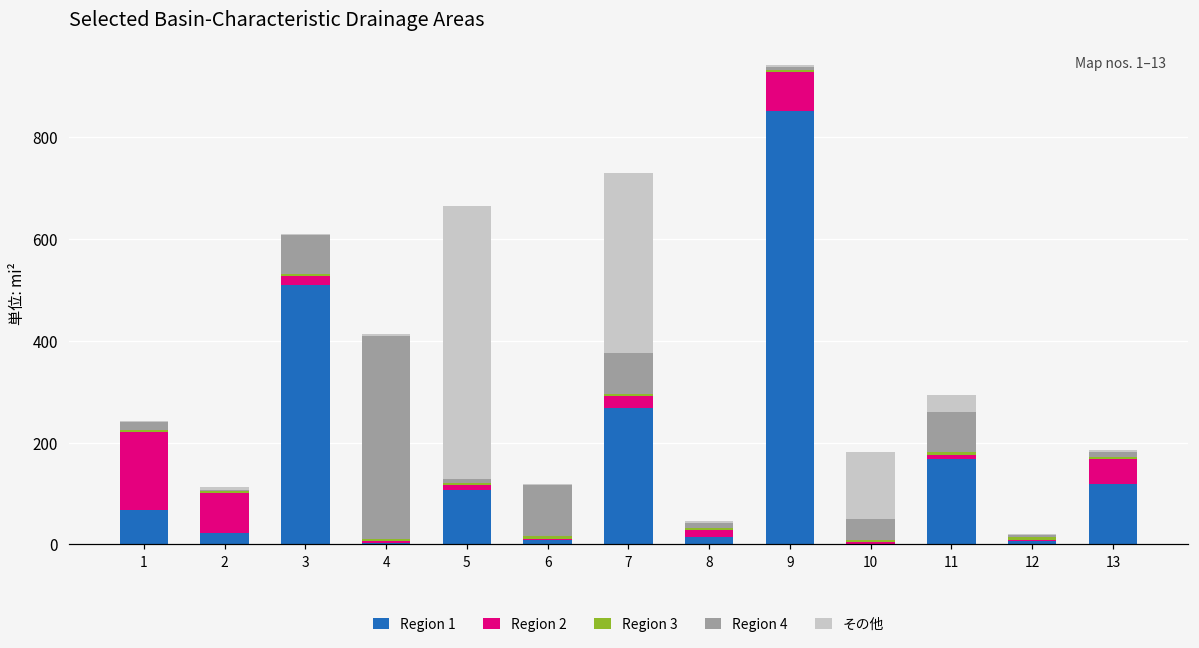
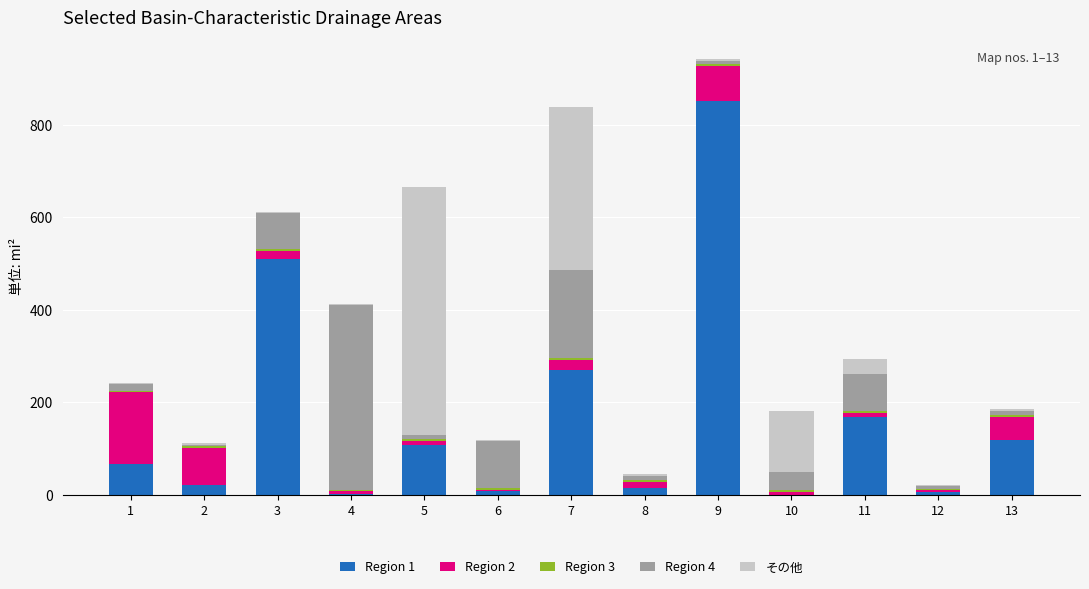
  {
    "Region 1": {
      "1": 70,
      "2": 20,
      "3": 510,
      "5": 110,
      "6": 10,
      "7": 270,
      "8": 10,
      "9": 850,
      "11": 170,
      "12": 10,
      "13": 120
    },
    "Region 2": {
      "1": 160,
      "2": 80,
      "3": 20,
      "5": 10,
      "7": 20,
      "8": 10,
      "9": 80,
      "11": 10,
      "13": 50
    },
    "Region 4": {
      "1": 10,
      "3": 80,
      "4": 400,
      "5": 10,
      "6": 100,
-     "7": 80,
+     "7": 190,
      "8": 10,
      "9": 10,
      "10": 40,
      "11": 80,
      "12": 10,
      "13": 10
    },
    "その他": {
      "5": 540,
      "7": 350,
      "10": 130,
      "11": 30
    }
  }
